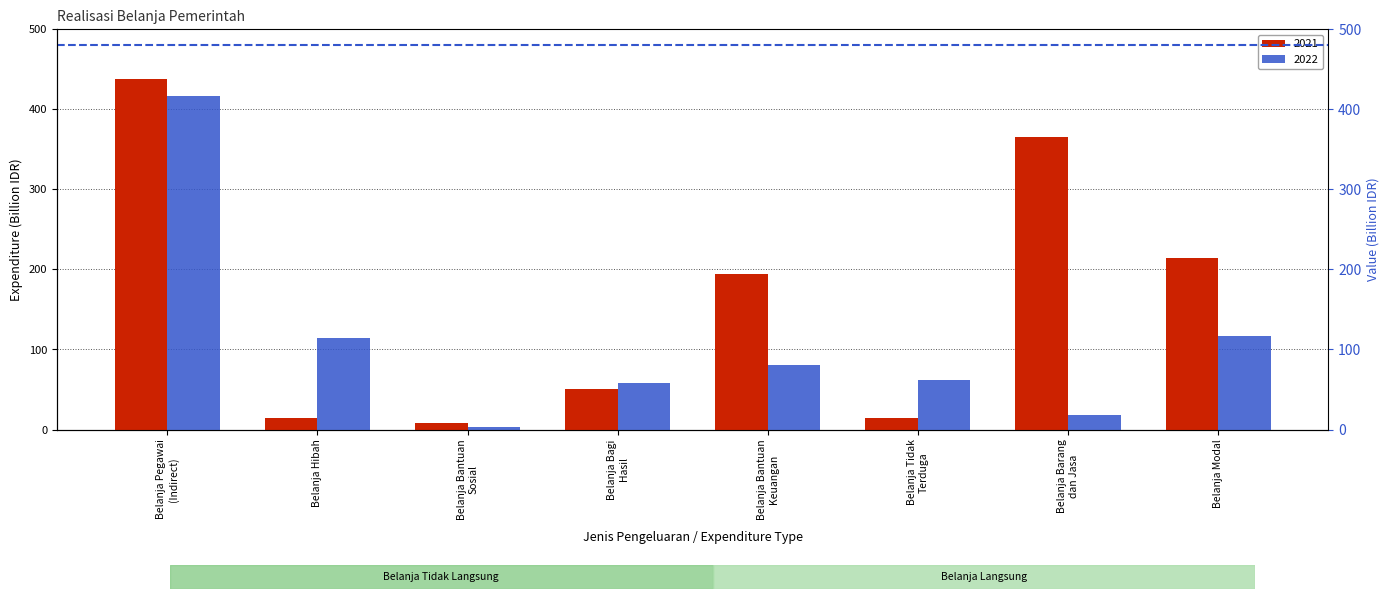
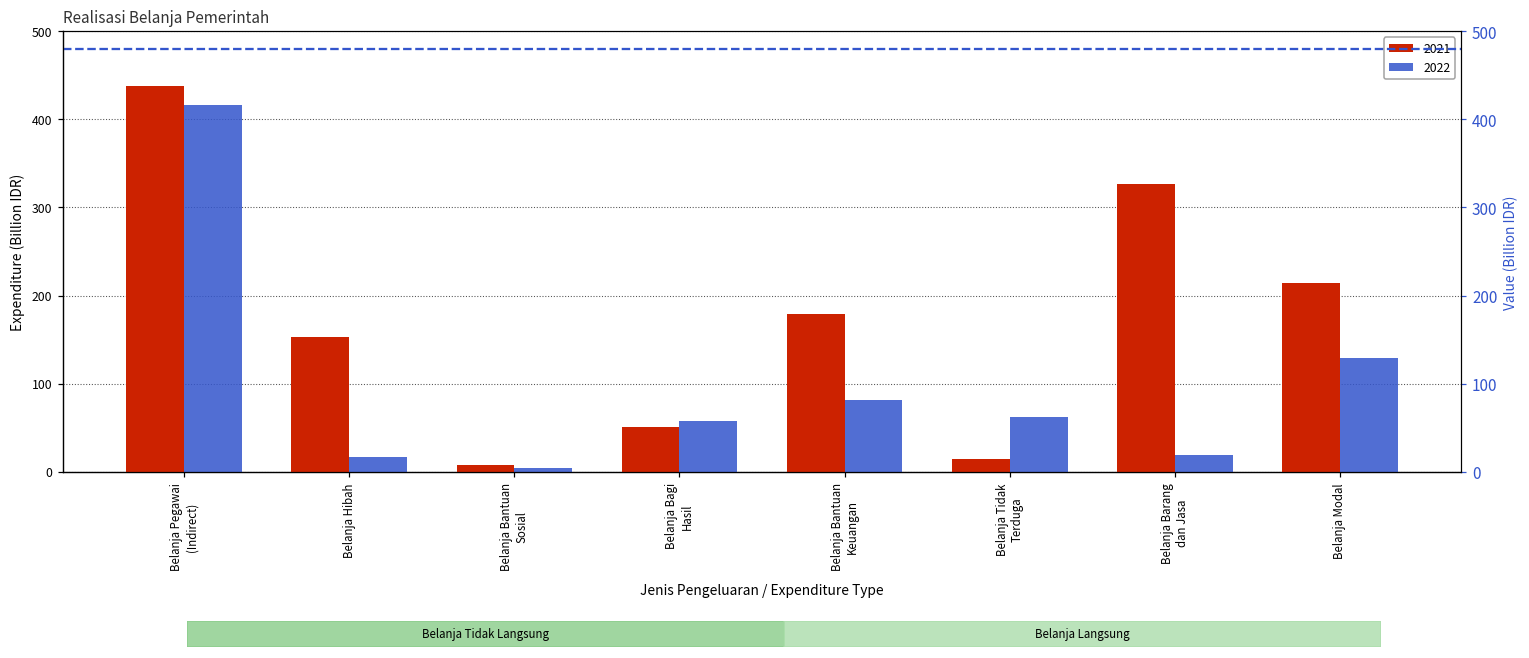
  {
    "2021": {
      "Belanja Pegawai (Indirect)": 440,
-     "Belanja Hibah": 10,
+     "Belanja Hibah": 150,
      "Belanja Bantuan Sosial": 10,
      "Belanja Bagi Hasil": 50,
-     "Belanja Bantuan Keuangan": 190,
+     "Belanja Bantuan Keuangan": 180,
      "Belanja Tidak Terduga": 10,
-     "Belanja Barang dan Jasa": 370,
+     "Belanja Barang dan Jasa": 330,
      "Belanja Modal": 210
    },
    "2022": {
      "Belanja Pegawai (Indirect)": 420,
-     "Belanja Hibah": 110,
+     "Belanja Hibah": 20,
      "Belanja Bantuan Sosial": 0,
      "Belanja Bagi Hasil": 60,
      "Belanja Bantuan Keuangan": 80,
      "Belanja Tidak Terduga": 60,
      "Belanja Barang dan Jasa": 20,
-     "Belanja Modal": 120
+     "Belanja Modal": 130
    }
  }
